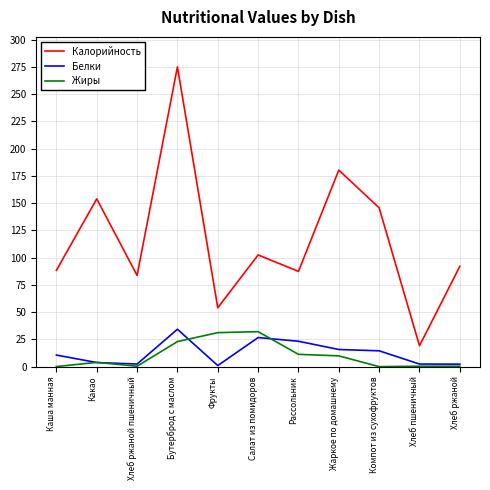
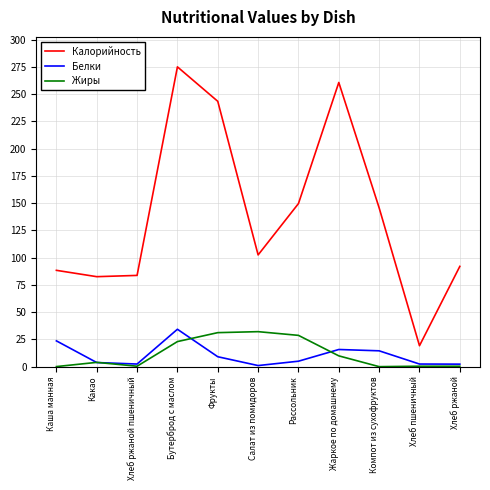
  {
    "Калорийность": {
      "Каша манная": 88,
-     "Какао": 154,
+     "Какао": 83,
      "Хлеб ржаной пшеничный": 84,
      "Бутерброд с маслом": 275,
-     "Фрукты": 54,
+     "Фрукты": 243,
      "Салат из помидоров": 102,
-     "Рассольник": 87,
-     "Жаркое по домашнему": 180,
+     "Рассольник": 150,
+     "Жаркое по домашнему": 261,
      "Компот из сухофруктов": 146,
      "Хлеб пшеничный": 19,
      "Хлеб ржаной": 92
    },
    "Белки": {
-     "Каша манная": 11,
+     "Каша манная": 24,
      "Бутерброд с маслом": 34,
-     "Фрукты": 1,
-     "Салат из помидоров": 27,
-     "Рассольник": 23,
+     "Фрукты": 9,
+     "Салат из помидоров": 1,
+     "Рассольник": 5,
      "Жаркое по домашнему": 16,
      "Компот из сухофруктов": 15
    },
    "Жиры": {
      "Каша манная": 0,
      "Бутерброд с маслом": 23,
      "Фрукты": 31,
      "Салат из помидоров": 32,
-     "Рассольник": 11,
+     "Рассольник": 29,
      "Жаркое по домашнему": 10,
      "Компот из сухофруктов": 0
    }
  }
